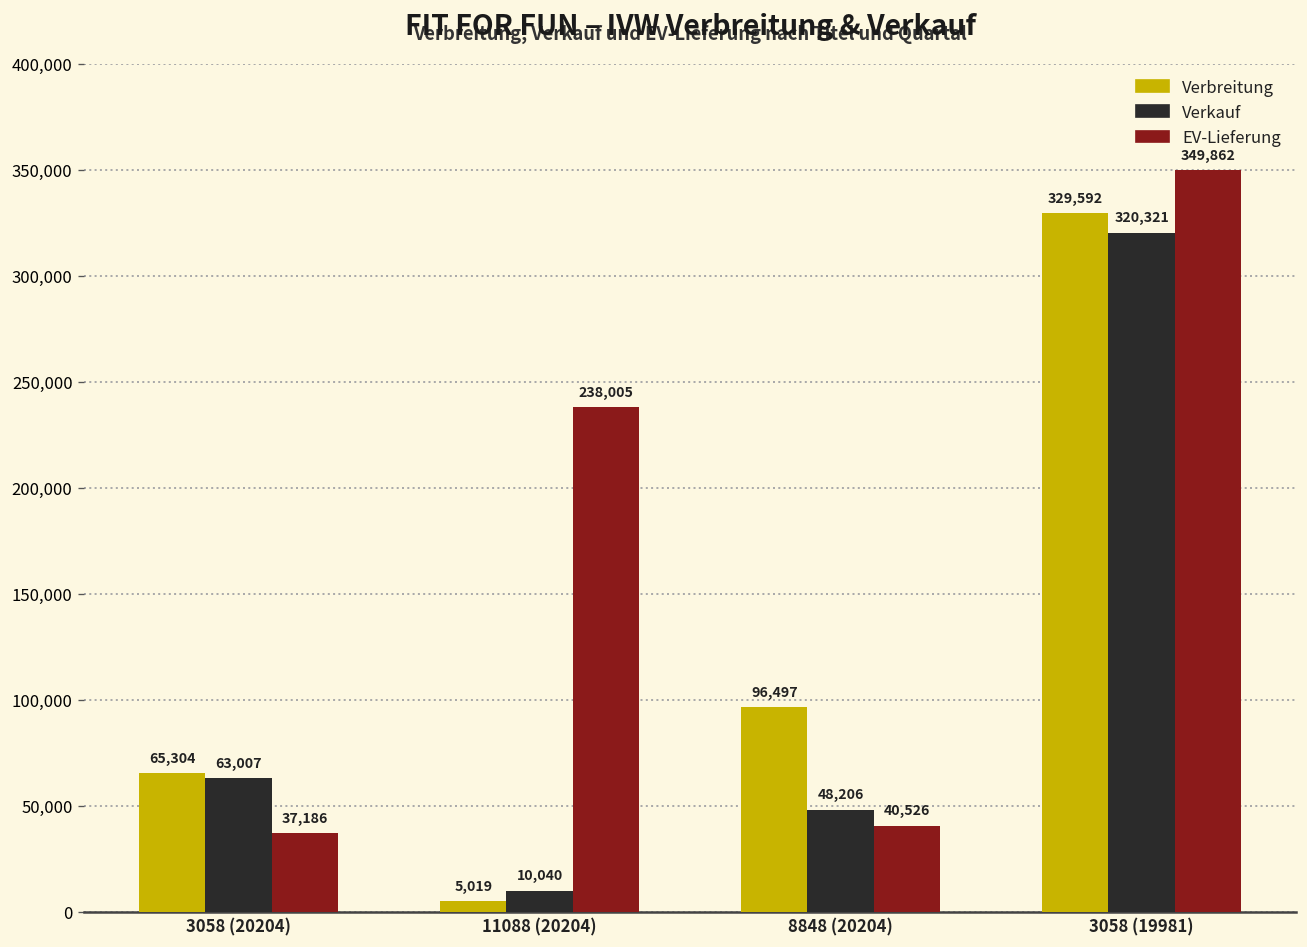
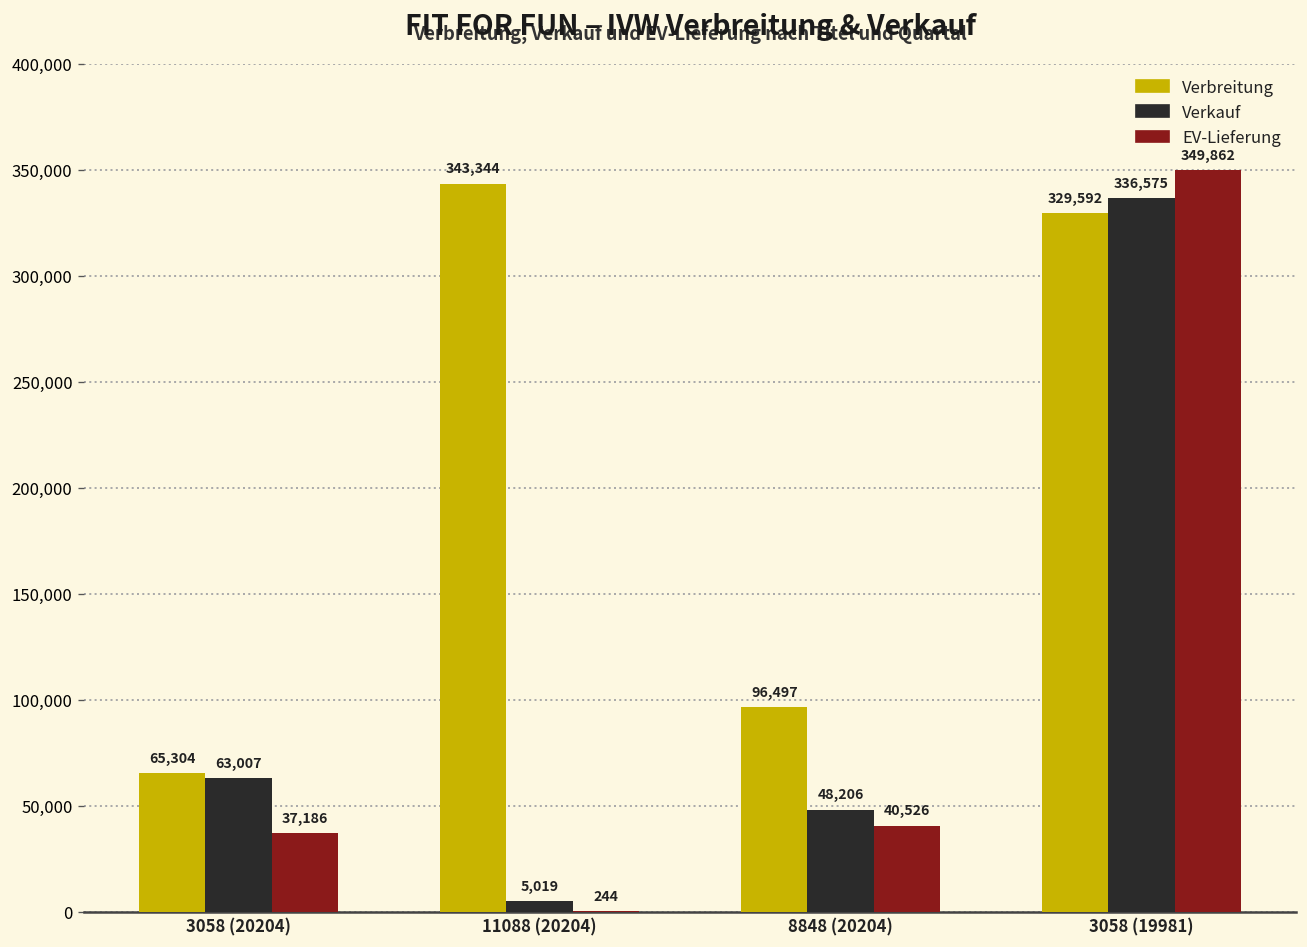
  {
    "Verbreitung": {
      "3058 (20204)": "65,304",
-     "11088 (20204)": "5,019",
+     "11088 (20204)": "343,344",
      "8848 (20204)": "96,497",
      "3058 (19981)": "329,592"
    },
    "Verkauf": {
      "3058 (20204)": "63,007",
-     "11088 (20204)": "10,040",
+     "11088 (20204)": "5,019",
      "8848 (20204)": "48,206",
-     "3058 (19981)": "320,321"
+     "3058 (19981)": "336,575"
    },
    "EV-Lieferung": {
      "3058 (20204)": "37,186",
-     "11088 (20204)": "238,005",
+     "11088 (20204)": "244",
      "8848 (20204)": "40,526",
      "3058 (19981)": "349,862"
    }
  }
